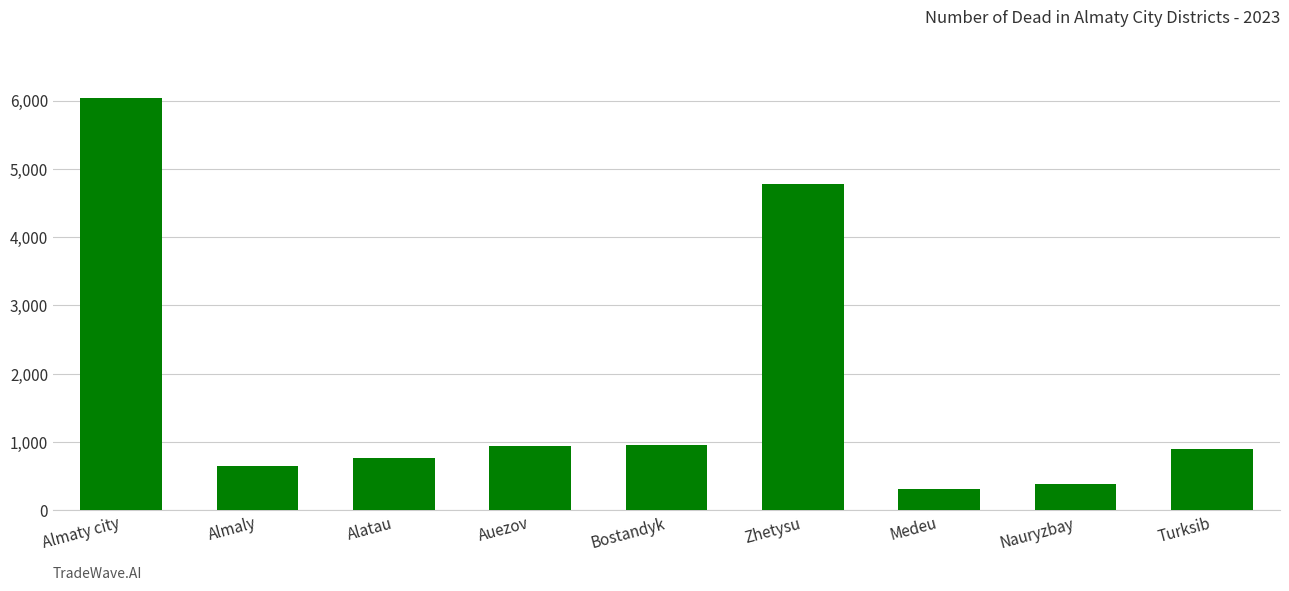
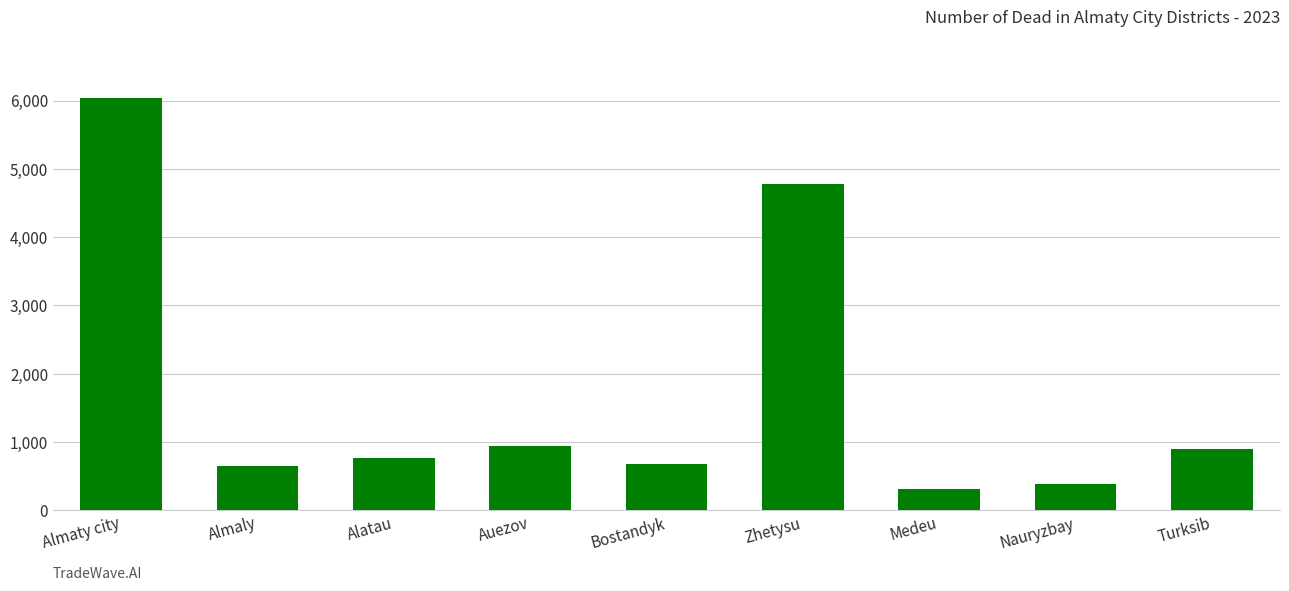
  {
    "Almaty city": "6,000",
    "Almaly": "600",
    "Alatau": "800",
    "Auezov": "900",
-   "Bostandyk": "900",
+   "Bostandyk": "700",
    "Zhetysu": "4,800",
    "Medeu": "300",
    "Nauryzbay": "400",
    "Turksib": "900"
  }
